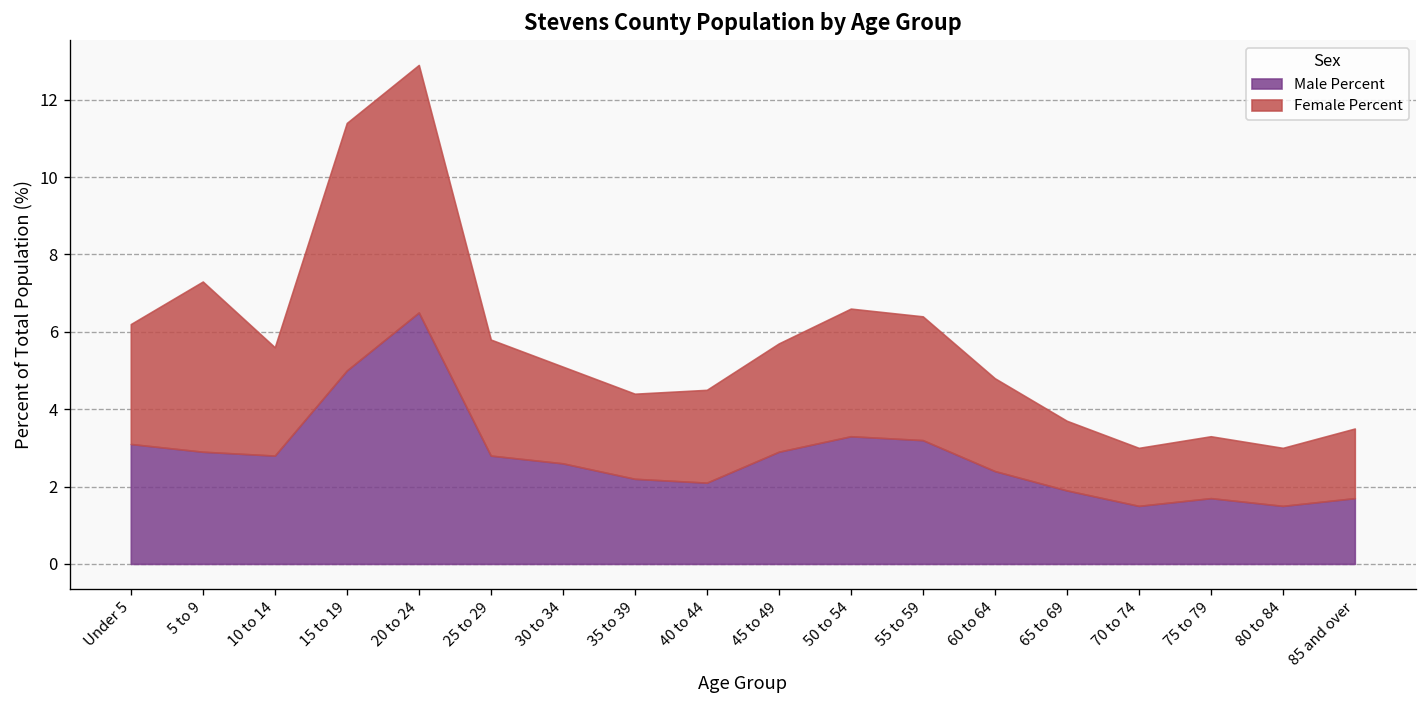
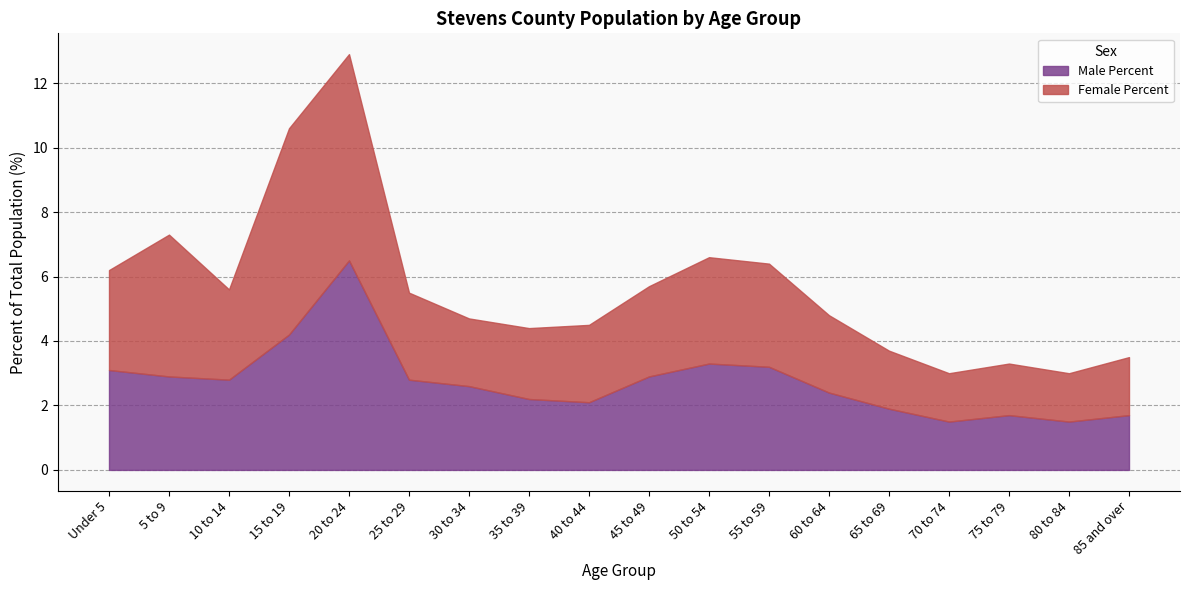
  {
    "Male Percent": {
      "Under 5": 3.1,
      "5 to 9": 2.9,
      "10 to 14": 2.8,
-     "15 to 19": 5.0,
+     "15 to 19": 4.2,
      "20 to 24": 6.5,
      "25 to 29": 2.8,
      "30 to 34": 2.6,
      "35 to 39": 2.2,
      "40 to 44": 2.1,
      "45 to 49": 2.9,
      "50 to 54": 3.3,
      "55 to 59": 3.2,
      "60 to 64": 2.4,
      "65 to 69": 1.9,
      "70 to 74": 1.5,
      "75 to 79": 1.7,
      "80 to 84": 1.5,
      "85 and over": 1.7
    },
    "Female Percent": {
      "Under 5": 3.1,
      "5 to 9": 4.4,
      "10 to 14": 2.8,
      "15 to 19": 6.4,
      "20 to 24": 6.4,
-     "25 to 29": 3.0,
-     "30 to 34": 2.5,
+     "25 to 29": 2.7,
+     "30 to 34": 2.1,
      "35 to 39": 2.2,
      "40 to 44": 2.4,
      "45 to 49": 2.8,
      "50 to 54": 3.3,
      "55 to 59": 3.2,
      "60 to 64": 2.4,
      "65 to 69": 1.8,
      "70 to 74": 1.5,
      "75 to 79": 1.6,
      "80 to 84": 1.5,
      "85 and over": 1.8
    }
  }
